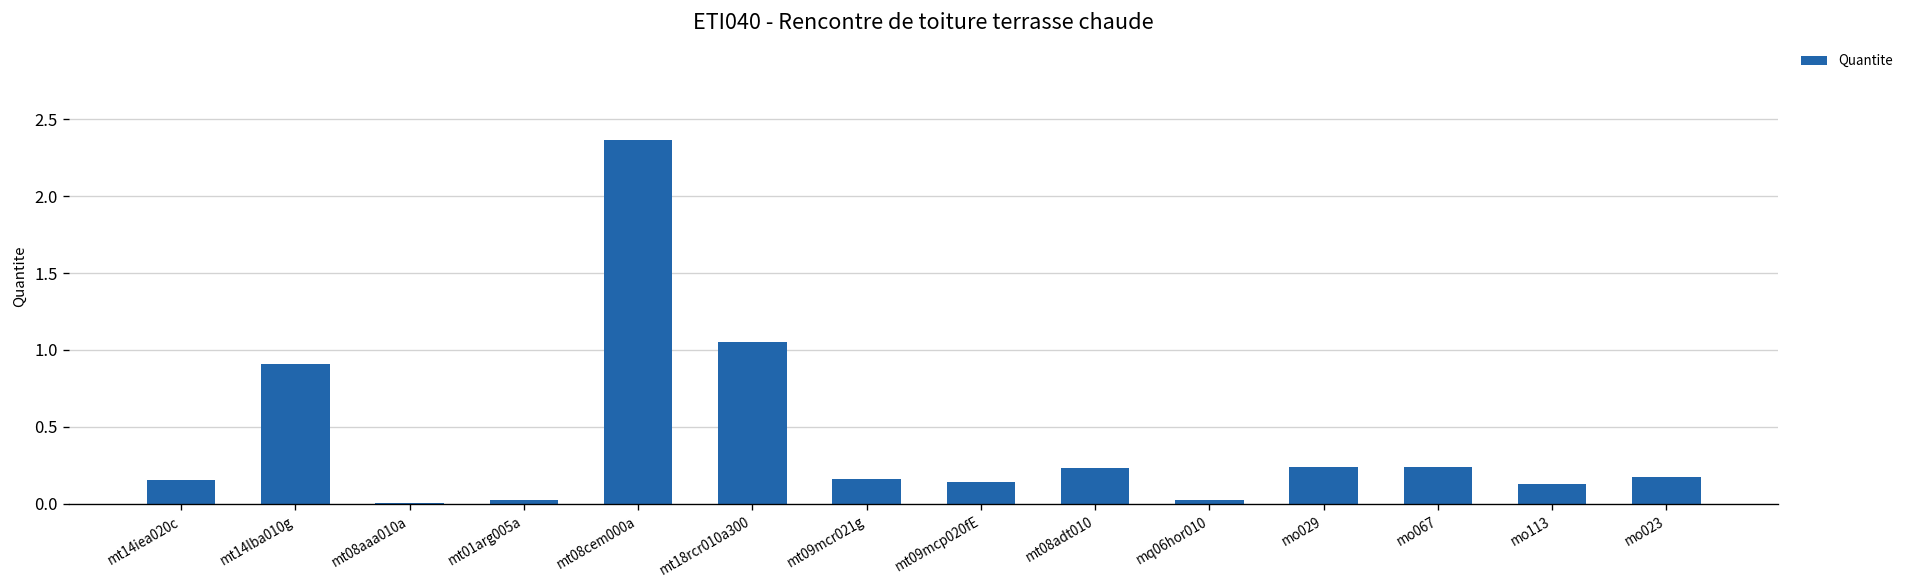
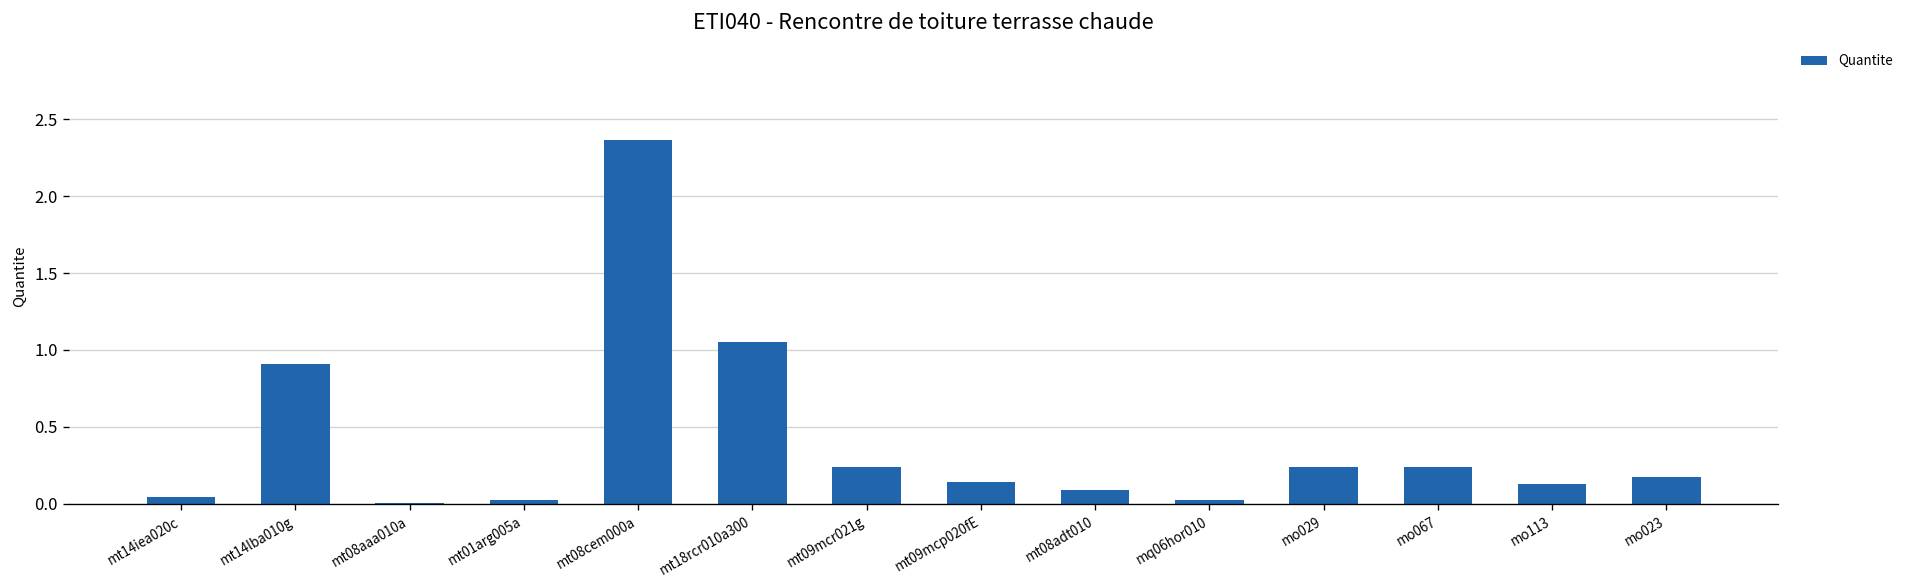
  {
-   "mt14iea020c": 0.15,
+   "mt14iea020c": 0.04,
    "mt14lba010g": 0.91,
    "mt01arg005a": 0.02,
    "mt08cem000a": 2.37,
    "mt18rcr010a300": 1.05,
-   "mt09mcr021g": 0.16,
+   "mt09mcr021g": 0.24,
    "mt09mcp020fE": 0.14,
-   "mt08adt010": 0.23,
+   "mt08adt010": 0.09,
    "mq06hor010": 0.02,
    "mo029": 0.24,
    "mo067": 0.24,
    "mo113": 0.13,
    "mo023": 0.17
  }
